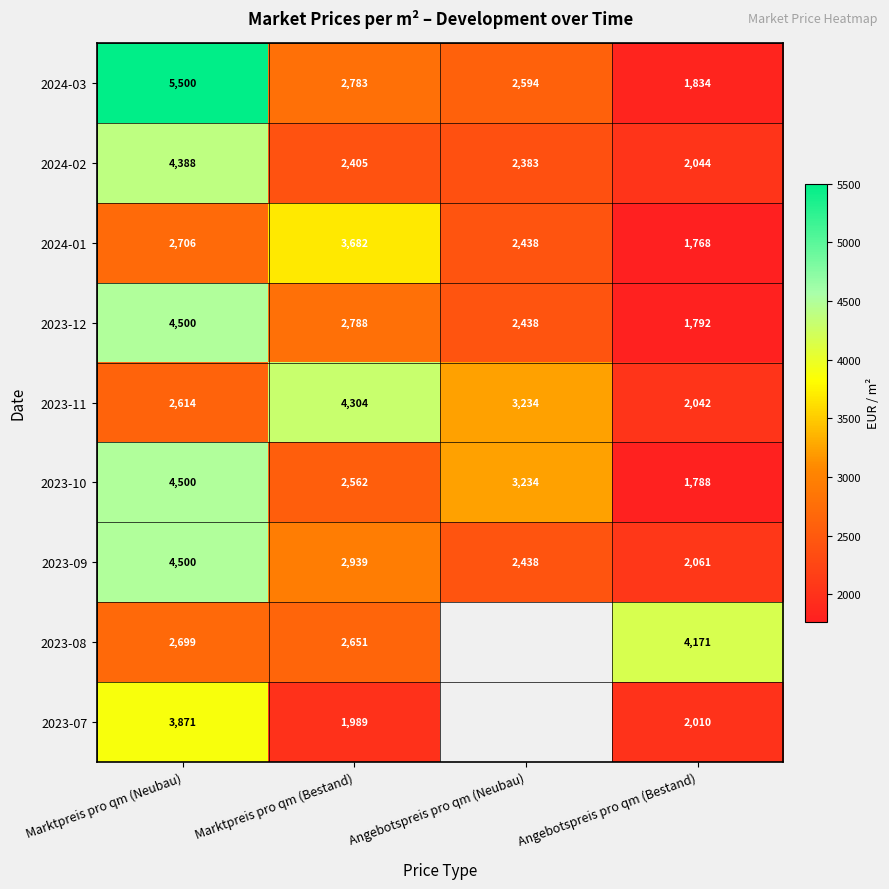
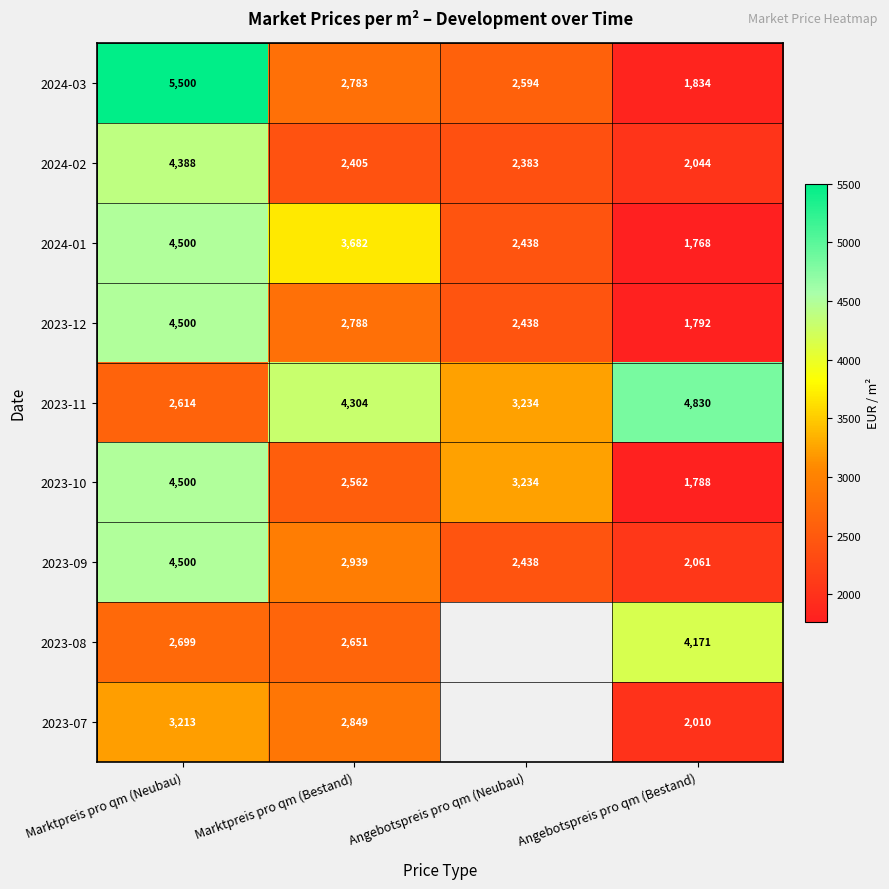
  {
    "2024-03": {
      "Marktpreis pro qm (Neubau)": "5,500",
      "Marktpreis pro qm (Bestand)": "2,783",
      "Angebotspreis pro qm (Neubau)": "2,594",
      "Angebotspreis pro qm (Bestand)": "1,834"
    },
    "2024-02": {
      "Marktpreis pro qm (Neubau)": "4,388",
      "Marktpreis pro qm (Bestand)": "2,405",
      "Angebotspreis pro qm (Neubau)": "2,383",
      "Angebotspreis pro qm (Bestand)": "2,044"
    },
    "2024-01": {
-     "Marktpreis pro qm (Neubau)": "2,706",
+     "Marktpreis pro qm (Neubau)": "4,500",
      "Marktpreis pro qm (Bestand)": "3,682",
      "Angebotspreis pro qm (Neubau)": "2,438",
      "Angebotspreis pro qm (Bestand)": "1,768"
    },
    "2023-12": {
      "Marktpreis pro qm (Neubau)": "4,500",
      "Marktpreis pro qm (Bestand)": "2,788",
      "Angebotspreis pro qm (Neubau)": "2,438",
      "Angebotspreis pro qm (Bestand)": "1,792"
    },
    "2023-11": {
      "Marktpreis pro qm (Neubau)": "2,614",
      "Marktpreis pro qm (Bestand)": "4,304",
      "Angebotspreis pro qm (Neubau)": "3,234",
-     "Angebotspreis pro qm (Bestand)": "2,042"
+     "Angebotspreis pro qm (Bestand)": "4,830"
    },
    "2023-10": {
      "Marktpreis pro qm (Neubau)": "4,500",
      "Marktpreis pro qm (Bestand)": "2,562",
      "Angebotspreis pro qm (Neubau)": "3,234",
      "Angebotspreis pro qm (Bestand)": "1,788"
    },
    "2023-09": {
      "Marktpreis pro qm (Neubau)": "4,500",
      "Marktpreis pro qm (Bestand)": "2,939",
      "Angebotspreis pro qm (Neubau)": "2,438",
      "Angebotspreis pro qm (Bestand)": "2,061"
    },
    "2023-08": {
      "Marktpreis pro qm (Neubau)": "2,699",
      "Marktpreis pro qm (Bestand)": "2,651",
      "Angebotspreis pro qm (Bestand)": "4,171"
    },
    "2023-07": {
-     "Marktpreis pro qm (Neubau)": "3,871",
-     "Marktpreis pro qm (Bestand)": "1,989",
+     "Marktpreis pro qm (Neubau)": "3,213",
+     "Marktpreis pro qm (Bestand)": "2,849",
      "Angebotspreis pro qm (Bestand)": "2,010"
    }
  }
